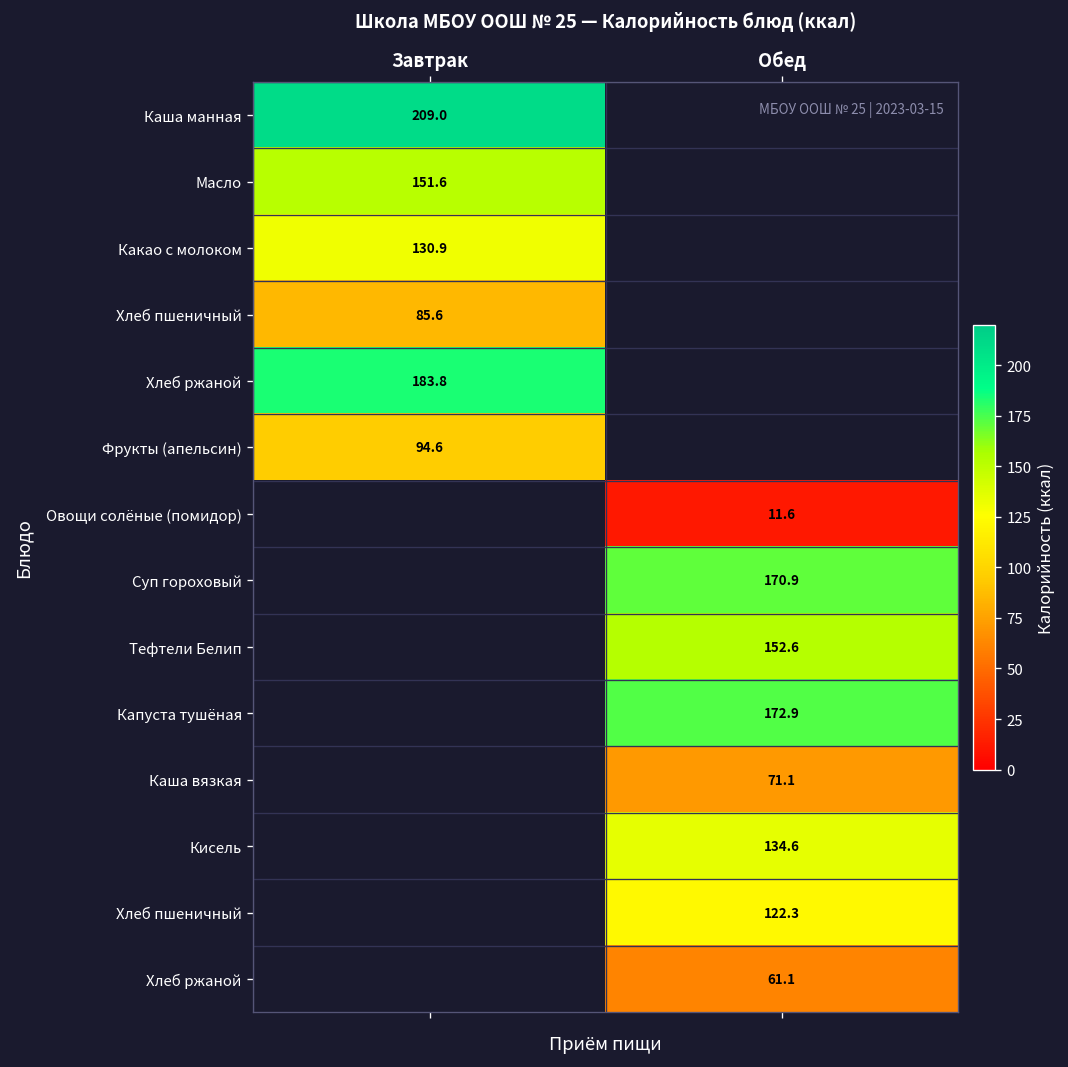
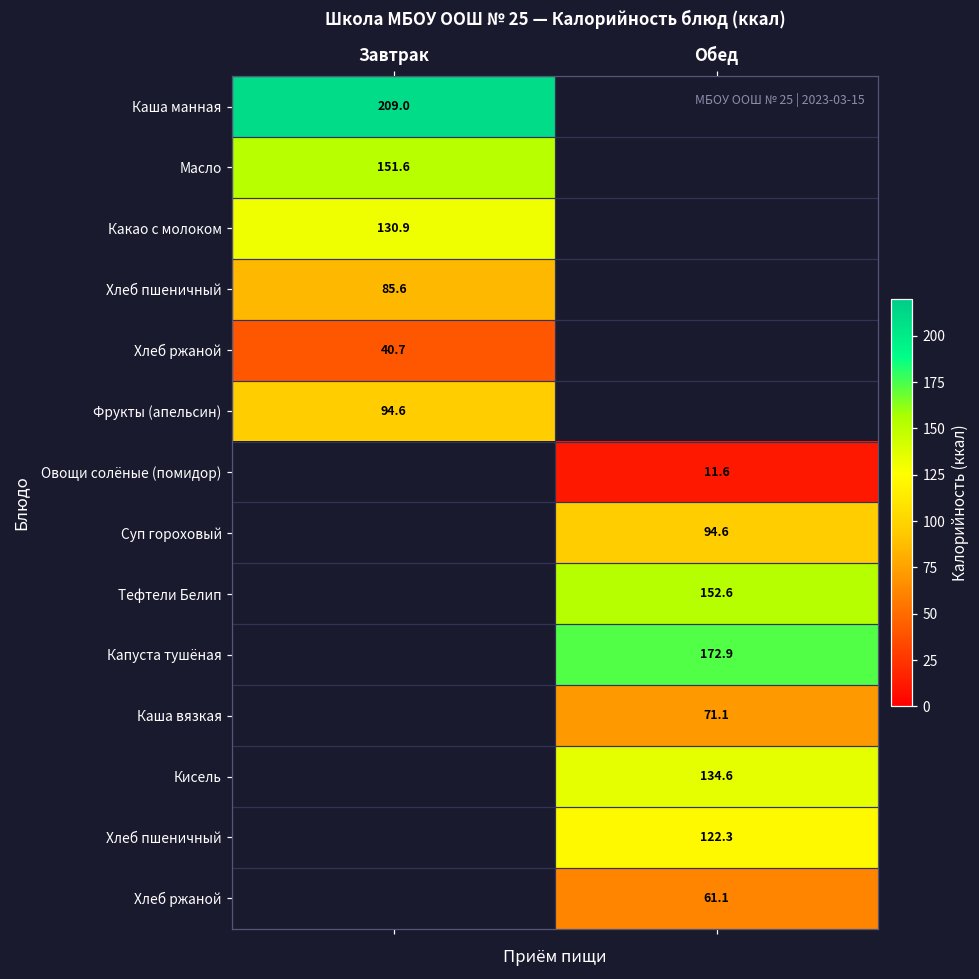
  {
    "Каша манная": {
      "Завтрак": 209.0
    },
    "Масло": {
      "Завтрак": 151.6
    },
    "Какао с молоком": {
      "Завтрак": 130.9
    },
    "Хлеб пшеничный": {
      "Завтрак": 85.6,
      "Обед": 122.3
    },
    "Хлеб ржаной": {
-     "Завтрак": 183.8,
+     "Завтрак": 40.7,
      "Обед": 61.1
    },
    "Фрукты (апельсин)": {
      "Завтрак": 94.6
    },
    "Овощи солёные (помидор)": {
      "Обед": 11.6
    },
    "Суп гороховый": {
-     "Обед": 170.9
+     "Обед": 94.6
    },
    "Тефтели Белип": {
      "Обед": 152.6
    },
    "Капуста тушёная": {
      "Обед": 172.9
    },
    "Каша вязкая": {
      "Обед": 71.1
    },
    "Кисель": {
      "Обед": 134.6
    }
  }
